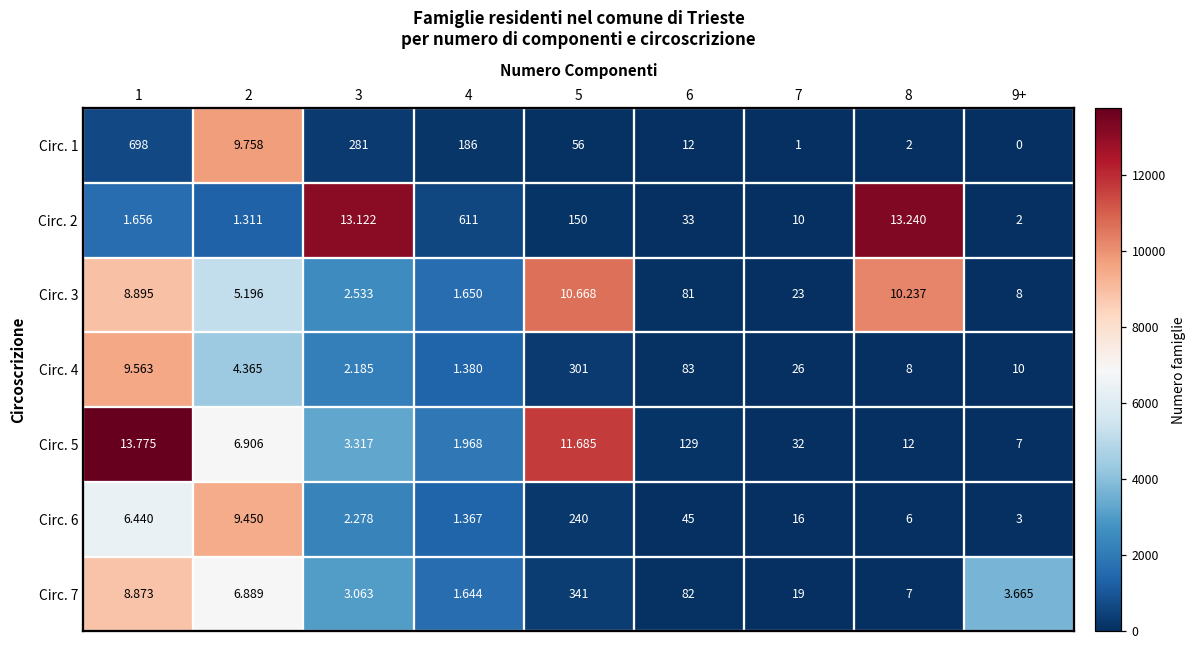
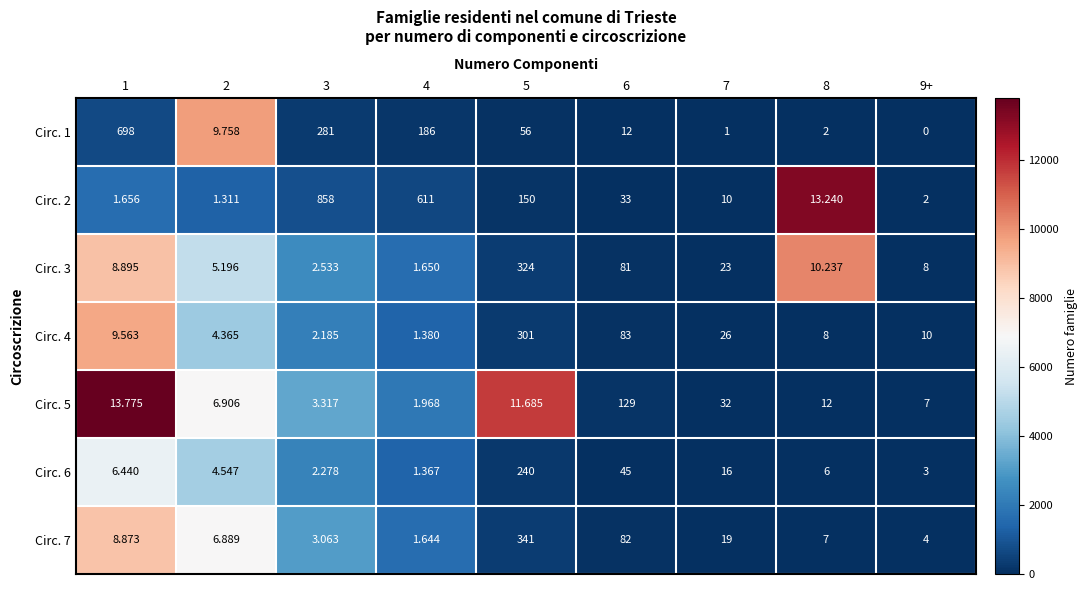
  {
    "Circ. 1": {
      "1": 698,
      "2": 9.758,
      "3": 281,
      "4": 186,
      "5": 56,
      "6": 12,
      "7": 1,
      "8": 2,
      "9+": 0
    },
    "Circ. 2": {
      "1": 1.656,
      "2": 1.311,
-     "3": 13.122,
+     "3": 858,
      "4": 611,
      "5": 150,
      "6": 33,
      "7": 10,
      "8": 13.240,
      "9+": 2
    },
    "Circ. 3": {
      "1": 8.895,
      "2": 5.196,
      "3": 2.533,
      "4": 1.650,
-     "5": 10.668,
+     "5": 324,
      "6": 81,
      "7": 23,
      "8": 10.237,
      "9+": 8
    },
    "Circ. 4": {
      "1": 9.563,
      "2": 4.365,
      "3": 2.185,
      "4": 1.380,
      "5": 301,
      "6": 83,
      "7": 26,
      "8": 8,
      "9+": 10
    },
    "Circ. 5": {
      "1": 13.775,
      "2": 6.906,
      "3": 3.317,
      "4": 1.968,
      "5": 11.685,
      "6": 129,
      "7": 32,
      "8": 12,
      "9+": 7
    },
    "Circ. 6": {
      "1": 6.440,
-     "2": 9.450,
+     "2": 4.547,
      "3": 2.278,
      "4": 1.367,
      "5": 240,
      "6": 45,
      "7": 16,
      "8": 6,
      "9+": 3
    },
    "Circ. 7": {
      "1": 8.873,
      "2": 6.889,
      "3": 3.063,
      "4": 1.644,
      "5": 341,
      "6": 82,
      "7": 19,
      "8": 7,
-     "9+": 3.665
+     "9+": 4
    }
  }
